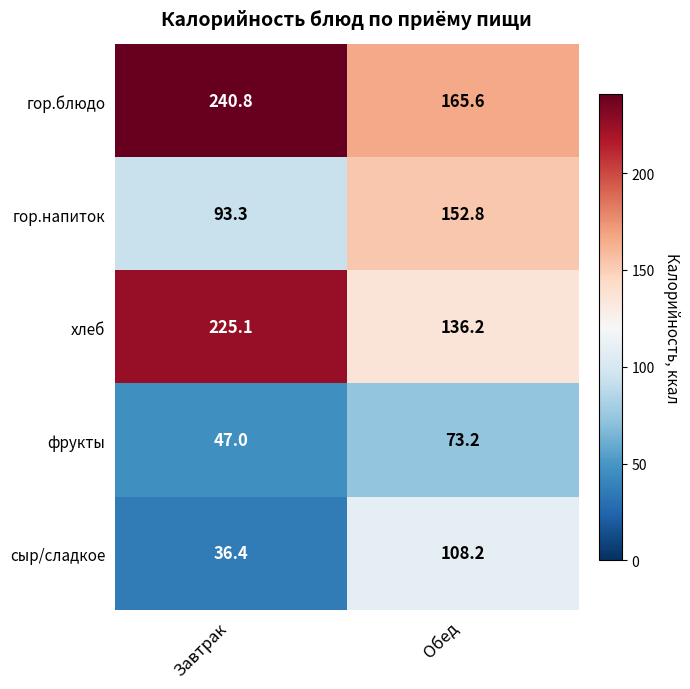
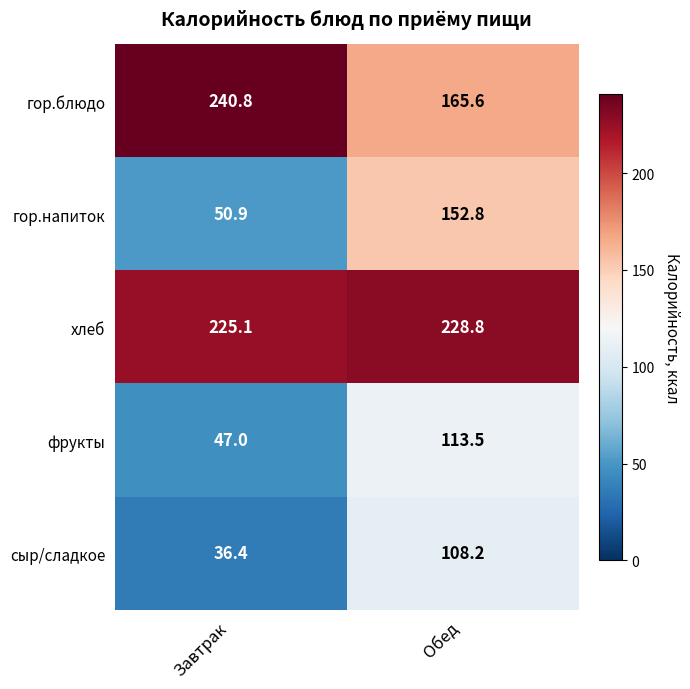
  {
    "гор.блюдо": {
      "Завтрак": 240.8,
      "Обед": 165.6
    },
    "гор.напиток": {
-     "Завтрак": 93.3,
+     "Завтрак": 50.9,
      "Обед": 152.8
    },
    "хлеб": {
      "Завтрак": 225.1,
-     "Обед": 136.2
+     "Обед": 228.8
    },
    "фрукты": {
      "Завтрак": 47.0,
-     "Обед": 73.2
+     "Обед": 113.5
    },
    "сыр/сладкое": {
      "Завтрак": 36.4,
      "Обед": 108.2
    }
  }
